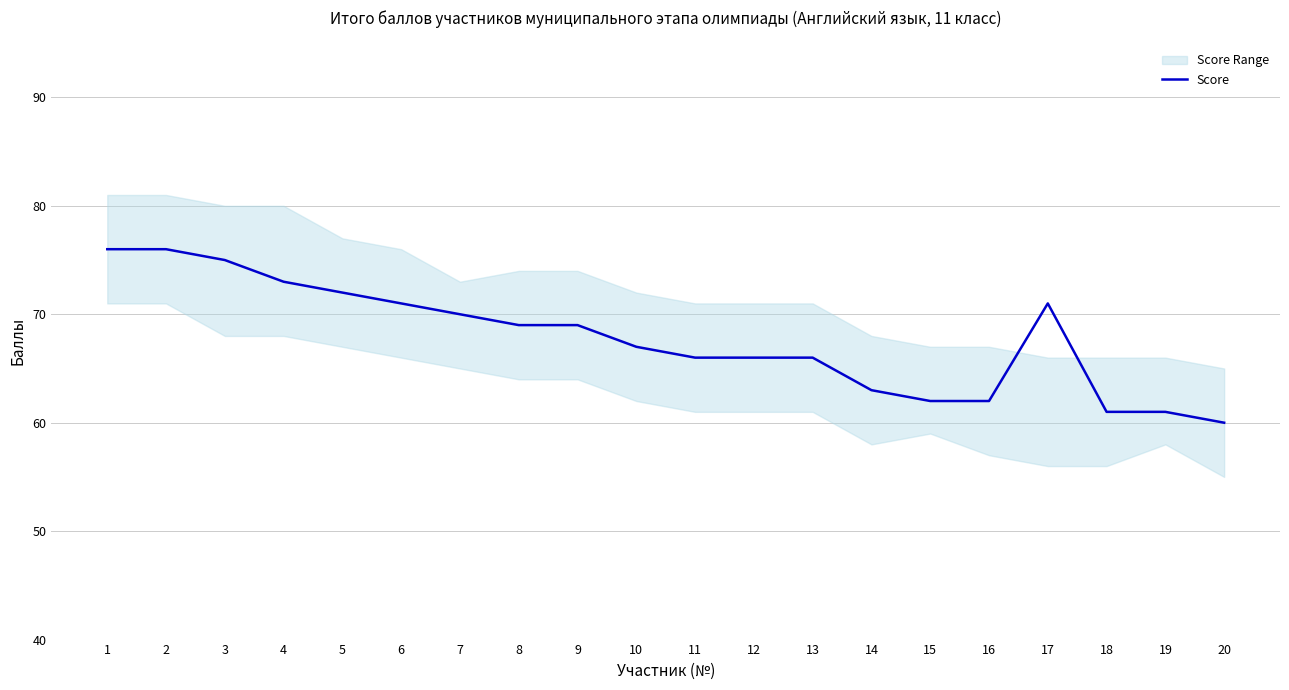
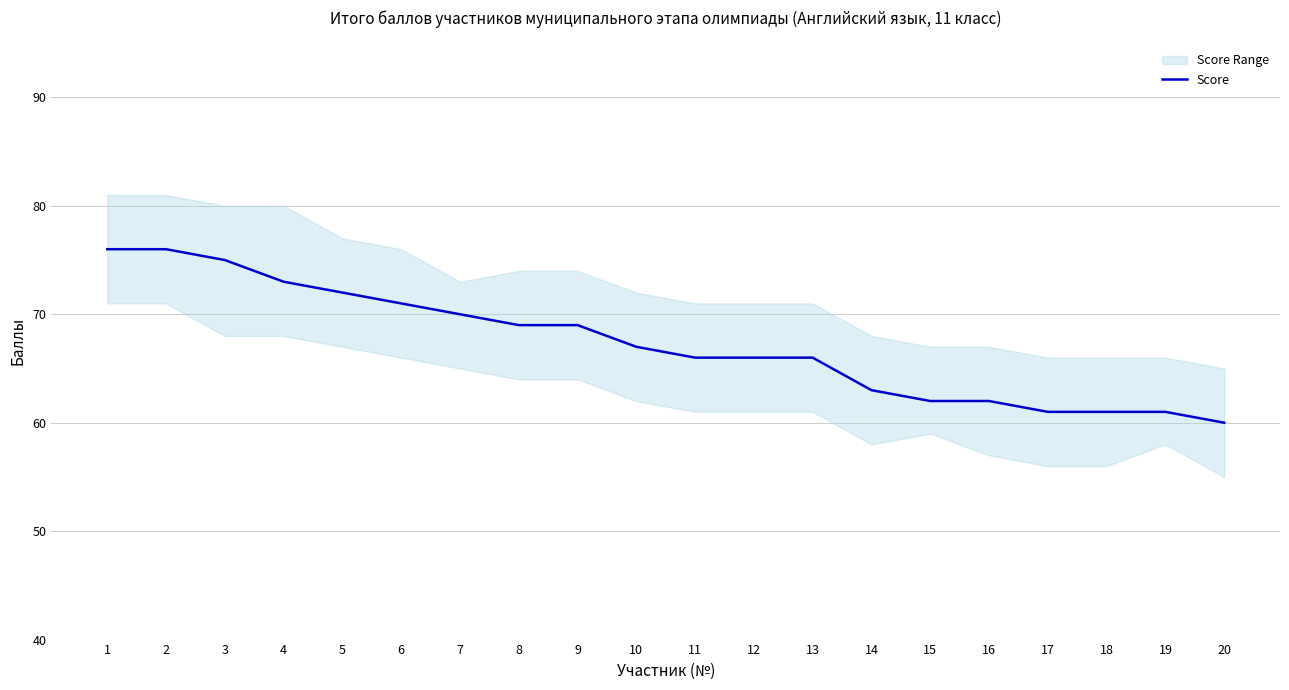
  {
    "Score": {
      "1": 76,
      "2": 76,
      "3": 75,
      "4": 73,
      "5": 72,
      "6": 71,
      "7": 70,
      "8": 69,
      "9": 69,
      "10": 67,
      "11": 66,
      "12": 66,
      "13": 66,
      "14": 63,
      "15": 62,
      "16": 62,
-     "17": 71,
+     "17": 61,
      "18": 61,
      "19": 61,
      "20": 60
    }
  }
